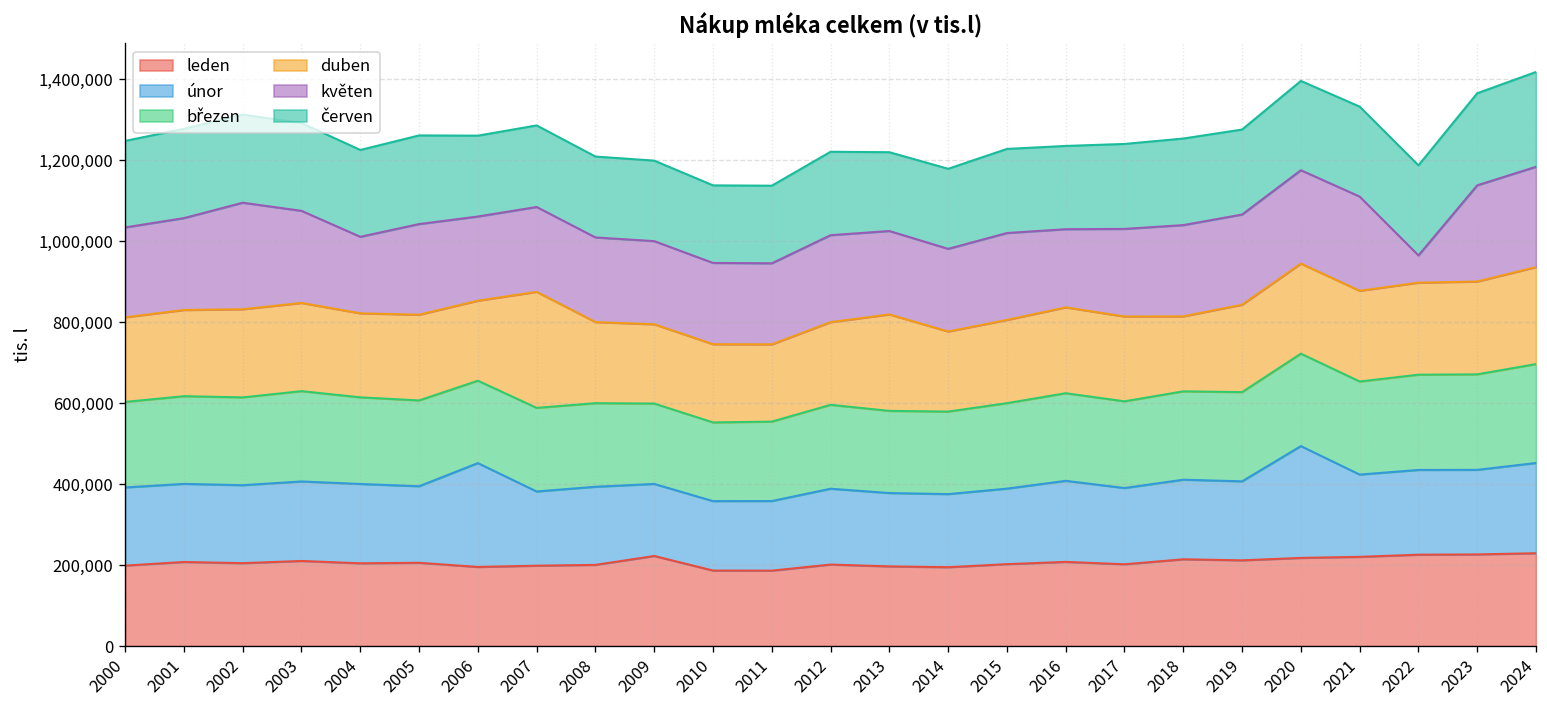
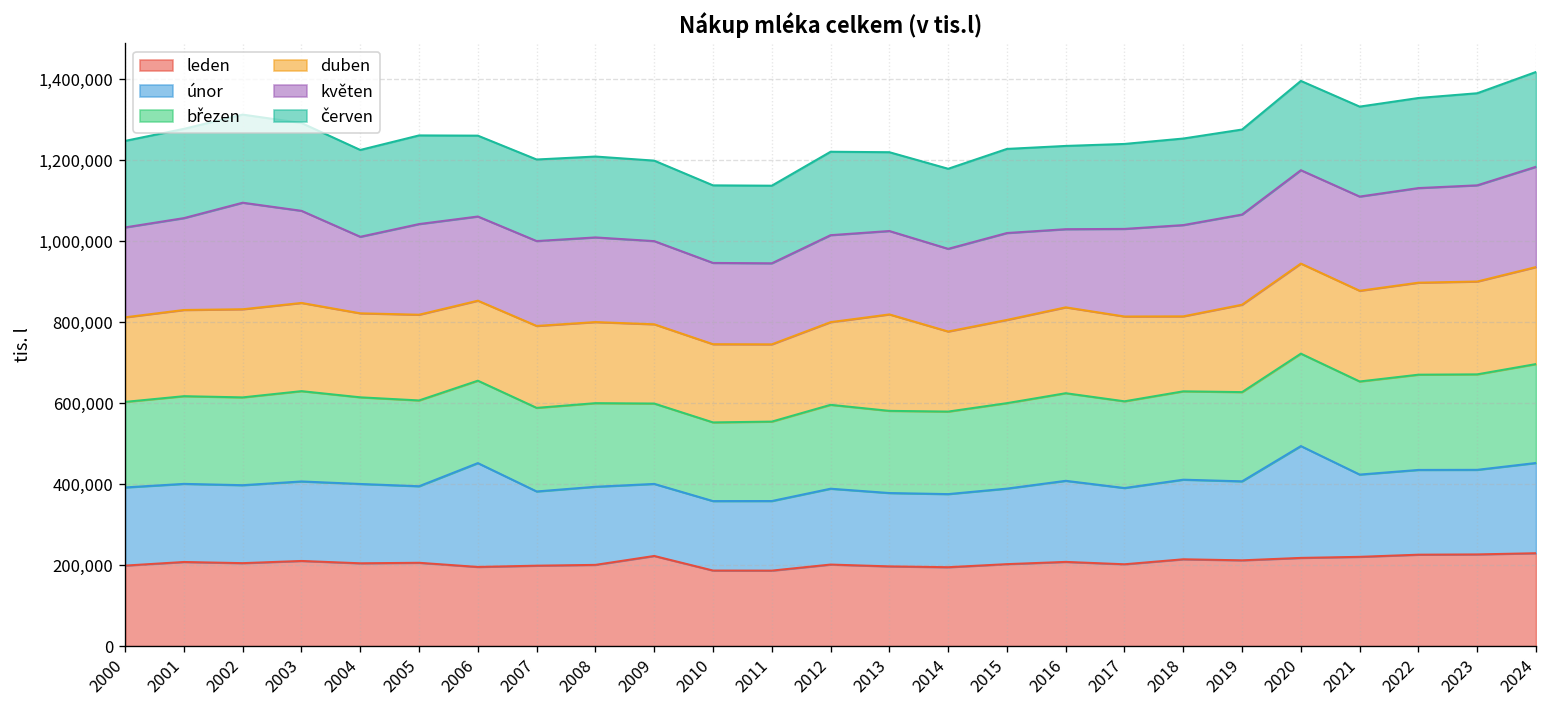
  {
    "leden": {
      "2000": "200,000",
      "2001": "210,000",
      "2002": "210,000",
      "2003": "210,000",
      "2004": "200,000",
      "2005": "210,000",
      "2006": "200,000",
      "2007": "200,000",
      "2008": "200,000",
      "2009": "220,000",
      "2010": "190,000",
      "2011": "190,000",
      "2012": "200,000",
      "2013": "200,000",
      "2014": "200,000",
      "2015": "200,000",
      "2016": "210,000",
      "2017": "200,000",
      "2018": "210,000",
      "2019": "210,000",
      "2020": "220,000",
      "2021": "220,000",
      "2022": "230,000",
      "2023": "230,000",
      "2024": "230,000"
    },
    "únor": {
      "2000": "190,000",
      "2001": "190,000",
      "2002": "190,000",
      "2003": "200,000",
      "2004": "200,000",
      "2005": "190,000",
      "2006": "260,000",
      "2007": "180,000",
      "2008": "190,000",
      "2009": "180,000",
      "2010": "170,000",
      "2011": "170,000",
      "2012": "190,000",
      "2013": "180,000",
      "2014": "180,000",
      "2015": "190,000",
      "2016": "200,000",
      "2017": "190,000",
      "2018": "200,000",
      "2019": "200,000",
      "2020": "280,000",
      "2021": "200,000",
      "2022": "210,000",
      "2023": "210,000",
      "2024": "220,000"
    },
    "duben": {
      "2000": "210,000",
      "2001": "210,000",
      "2002": "220,000",
      "2003": "220,000",
      "2004": "210,000",
      "2005": "210,000",
      "2006": "200,000",
-     "2007": "290,000",
+     "2007": "200,000",
      "2008": "200,000",
      "2009": "200,000",
      "2010": "190,000",
      "2011": "190,000",
      "2012": "200,000",
      "2013": "240,000",
      "2014": "200,000",
      "2015": "210,000",
      "2016": "210,000",
      "2017": "210,000",
      "2018": "190,000",
      "2019": "220,000",
      "2020": "220,000",
      "2021": "220,000",
      "2022": "230,000",
      "2023": "230,000",
      "2024": "240,000"
    },
    "květen": {
      "2000": "220,000",
      "2001": "230,000",
      "2002": "260,000",
      "2003": "230,000",
      "2004": "190,000",
      "2005": "220,000",
      "2006": "210,000",
      "2007": "210,000",
      "2008": "210,000",
      "2009": "210,000",
      "2010": "200,000",
      "2011": "200,000",
      "2012": "210,000",
      "2013": "210,000",
      "2014": "200,000",
      "2015": "210,000",
      "2016": "190,000",
      "2017": "220,000",
      "2018": "230,000",
      "2019": "220,000",
      "2020": "230,000",
      "2021": "230,000",
-     "2022": "70,000",
+     "2022": "230,000",
      "2023": "240,000",
      "2024": "250,000"
    }
  }
